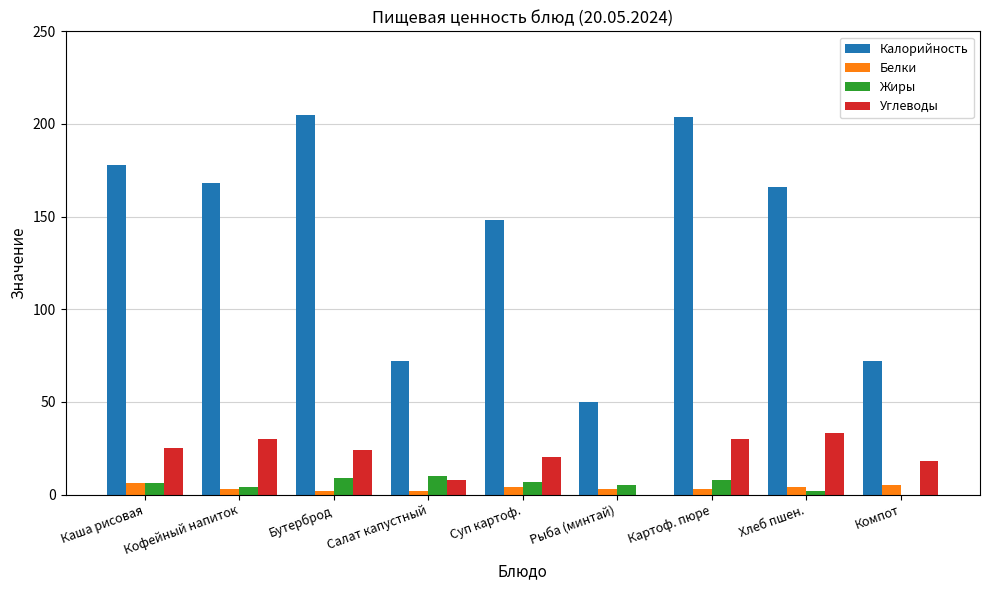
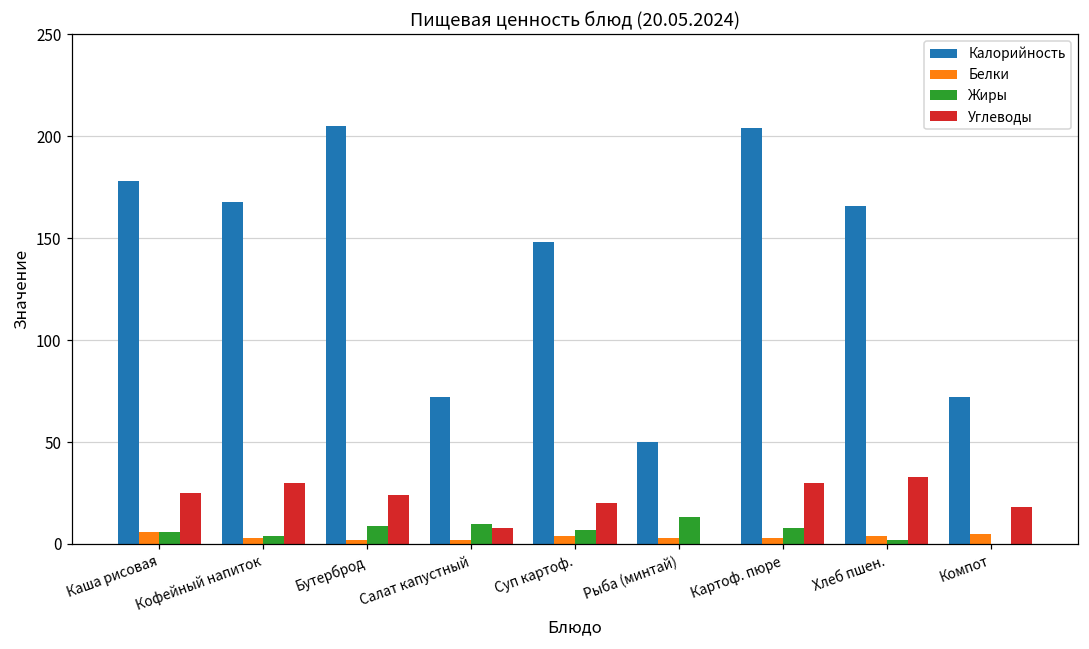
  {
    "Калорийность": {
      "Каша рисовая": 178,
      "Кофейный напиток": 168,
      "Бутерброд": 205,
      "Салат капустный": 72,
      "Суп картоф.": 148,
      "Рыба (минтай)": 50,
      "Картоф. пюре": 204,
      "Хлеб пшен.": 166,
      "Компот": 72
    },
    "Белки": {
      "Каша рисовая": 6,
      "Кофейный напиток": 3,
      "Бутерброд": 2,
      "Салат капустный": 2,
      "Суп картоф.": 4,
      "Рыба (минтай)": 3,
      "Картоф. пюре": 3,
      "Хлеб пшен.": 4,
      "Компот": 5
    },
    "Жиры": {
      "Каша рисовая": 6,
      "Кофейный напиток": 4,
      "Бутерброд": 9,
      "Салат капустный": 10,
      "Суп картоф.": 7,
-     "Рыба (минтай)": 5,
+     "Рыба (минтай)": 13,
      "Картоф. пюре": 8,
      "Хлеб пшен.": 2,
      "Компот": 0
    },
    "Углеводы": {
      "Каша рисовая": 25,
      "Кофейный напиток": 30,
      "Бутерброд": 24,
      "Салат капустный": 8,
      "Суп картоф.": 20,
      "Рыба (минтай)": 0,
      "Картоф. пюре": 30,
      "Хлеб пшен.": 33,
      "Компот": 18
    }
  }
